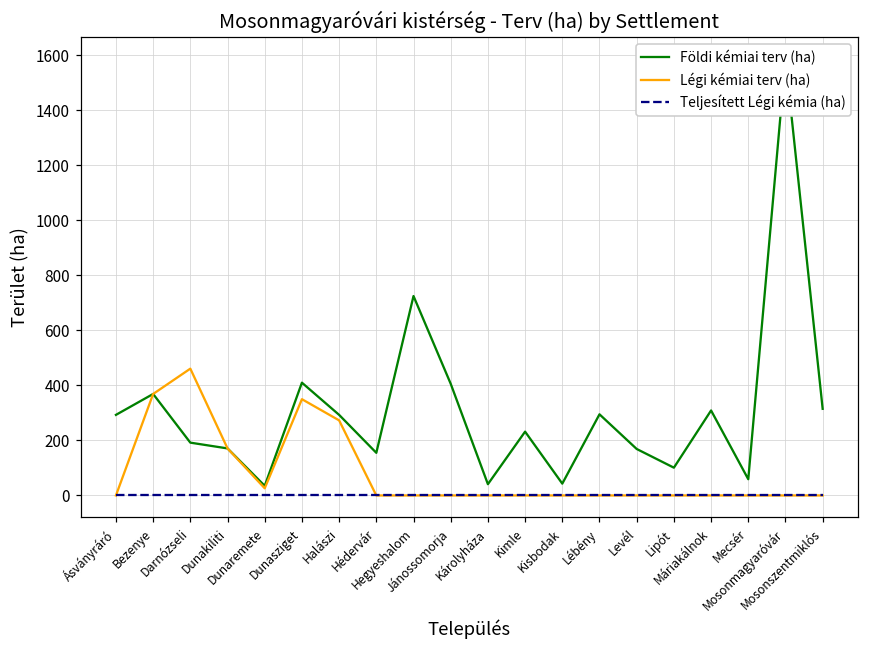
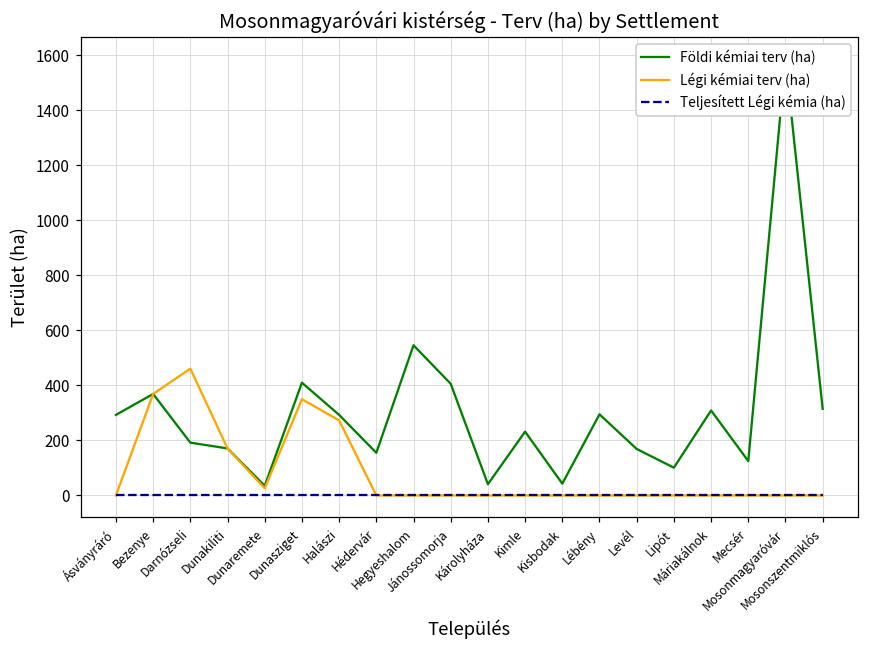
  {
    "Földi kémiai terv (ha)": {
      "Ásványráró": 290,
      "Darnózseli": 190,
      "Dunasziget": 410,
      "Halászi": 290,
      "Hédervár": 160,
-     "Hegyeshalom": 730,
+     "Hegyeshalom": 550,
      "Jánossomorja": 410,
      "Károlyháza": 40,
      "Kimle": 230,
      "Kisbodak": 40,
      "Lébény": 300,
      "Levél": 170,
      "Lipót": 100,
      "Máriakálnok": 310,
-     "Mecsér": 60,
+     "Mecsér": 130,
      "Mosonszentmiklós": 320
    },
    "Légi kémiai terv (ha)": {
      "Darnózseli": 460,
      "Dunasziget": 350,
      "Halászi": 270
    },
    "Teljesített Légi kémia (ha)": {
      "Bezenye": 0,
      "Darnózseli": 0,
      "Dunakiliti": 0,
      "Dunaremete": 0,
      "Dunasziget": 0,
      "Halászi": 0
    }
  }
